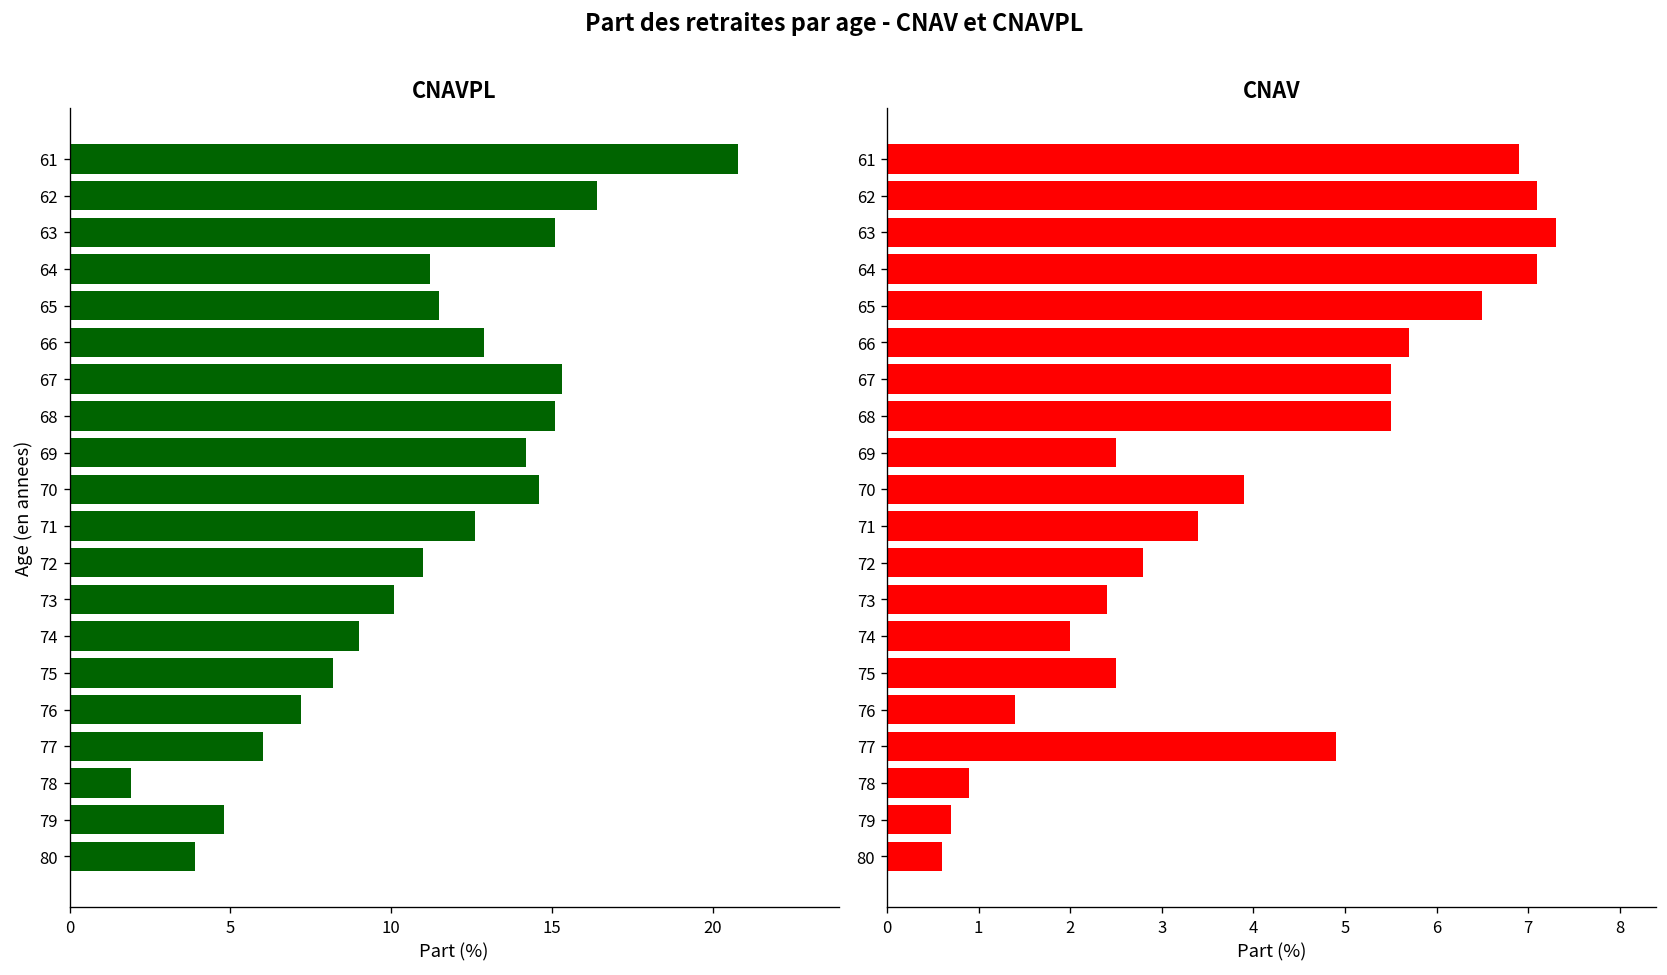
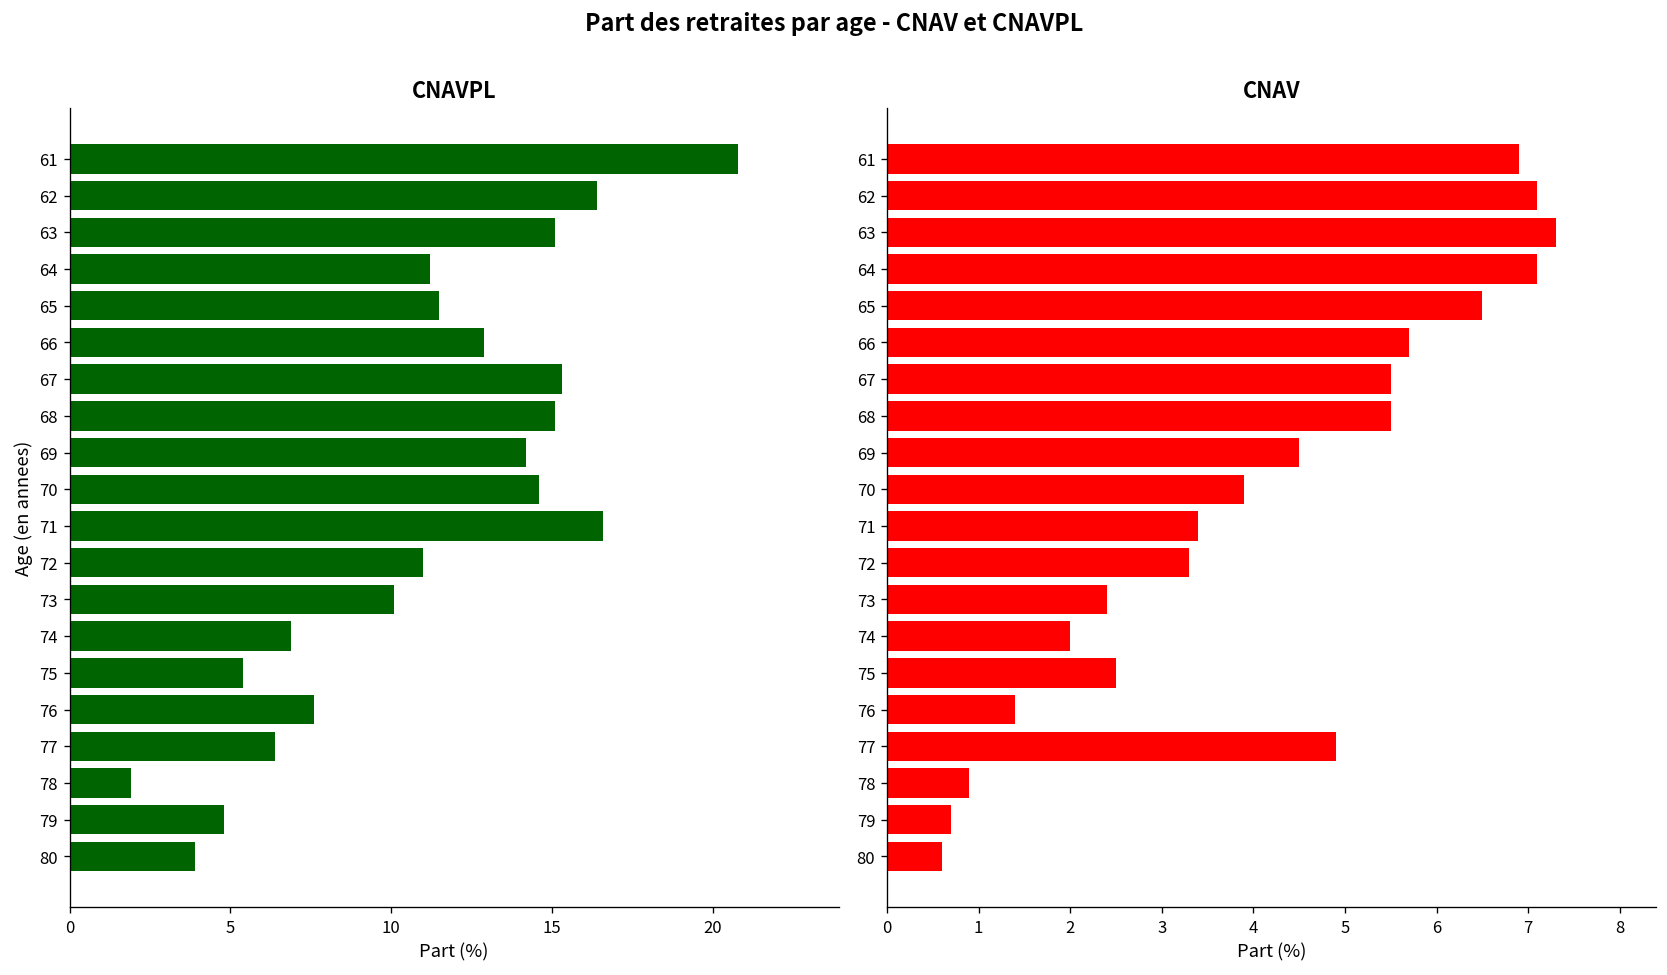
  {
    "CNAVPL": {
      "61": 20.8,
      "62": 16.4,
      "63": 15.1,
      "64": 11.2,
      "65": 11.5,
      "66": 12.9,
      "67": 15.3,
      "68": 15.1,
      "69": 14.2,
      "70": 14.6,
-     "71": 12.6,
+     "71": 16.6,
      "72": 11.0,
      "73": 10.1,
-     "74": 9.0,
-     "75": 8.2,
-     "76": 7.2,
-     "77": 6.0,
+     "74": 6.9,
+     "75": 5.4,
+     "76": 7.6,
+     "77": 6.4,
      "78": 1.9,
      "79": 4.8,
      "80": 3.9
    },
    "CNAV": {
      "61": 6.9,
      "62": 7.1,
      "63": 7.3,
      "64": 7.1,
      "65": 6.5,
      "66": 5.7,
      "67": 5.5,
      "68": 5.5,
-     "69": 2.5,
+     "69": 4.5,
      "70": 3.9,
      "71": 3.4,
-     "72": 2.8,
+     "72": 3.3,
      "73": 2.4,
      "74": 2.0,
      "75": 2.5,
      "76": 1.4,
      "77": 4.9,
      "78": 0.9,
      "79": 0.7,
      "80": 0.6
    }
  }
